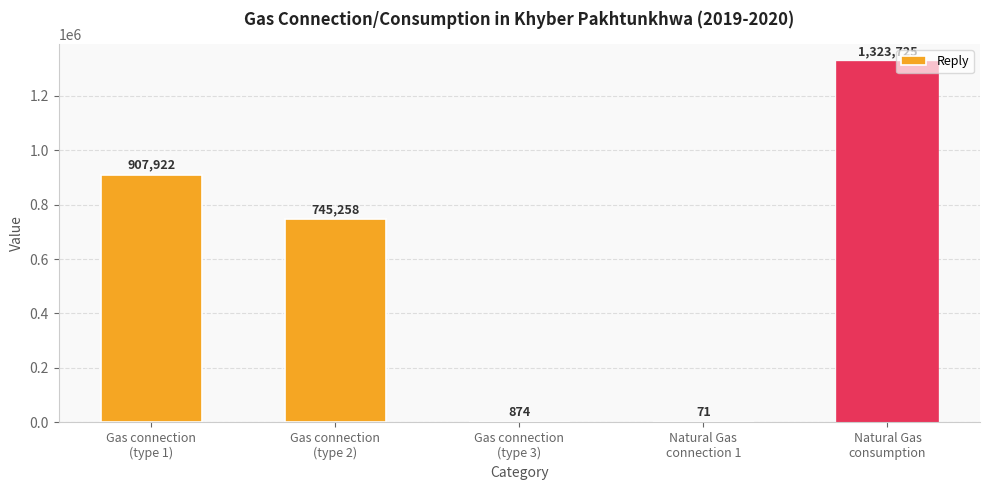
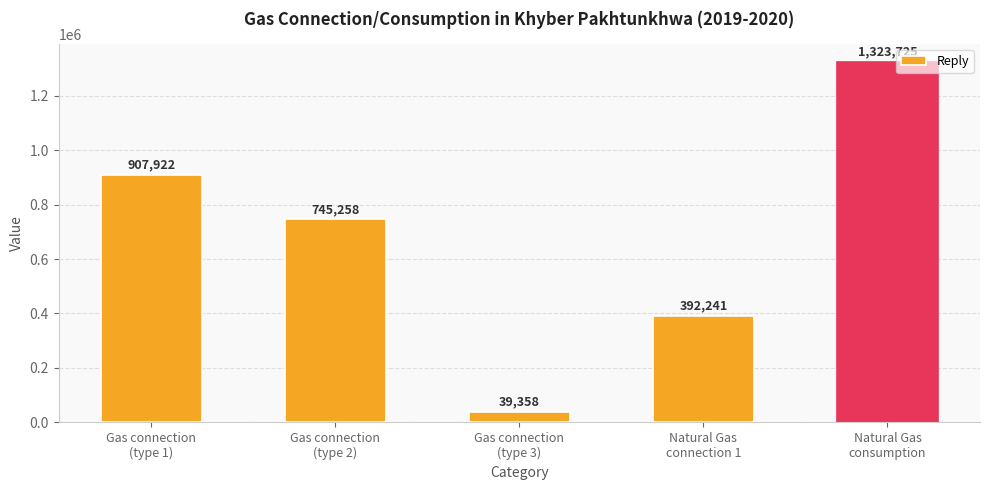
  {
    "Gas connection (type 1)": "907,922",
    "Gas connection (type 2)": "745,258",
-   "Gas connection (type 3)": "874",
-   "Natural Gas connection 1": "71"
+   "Gas connection (type 3)": "39,358",
+   "Natural Gas connection 1": "392,241"
  }
